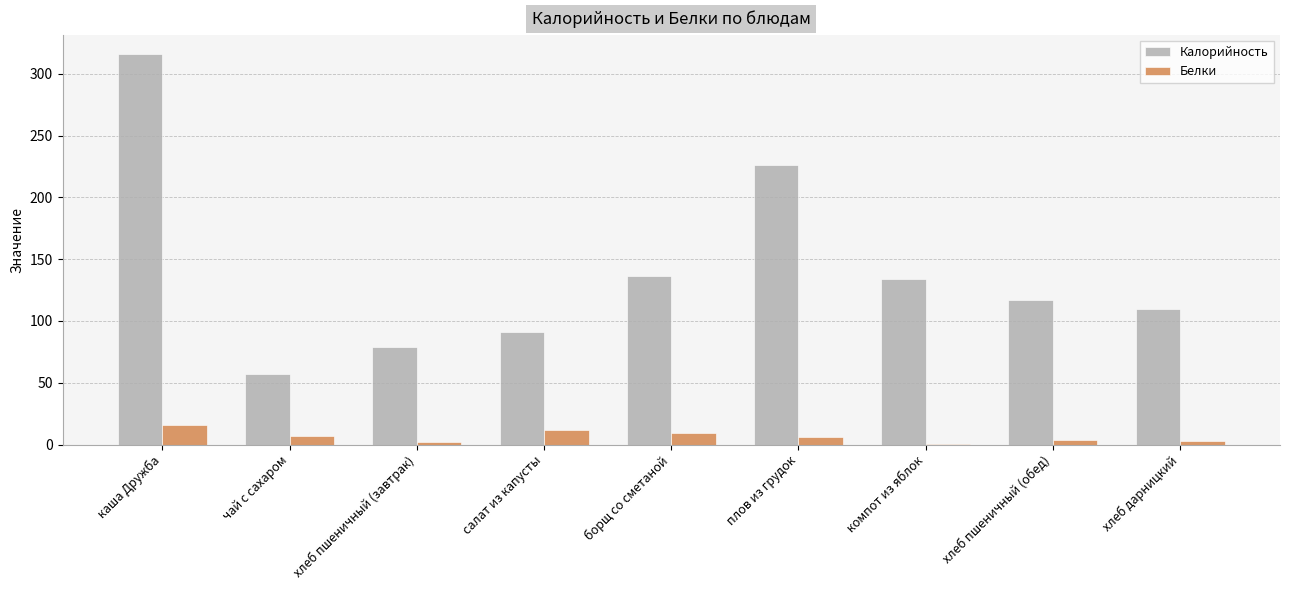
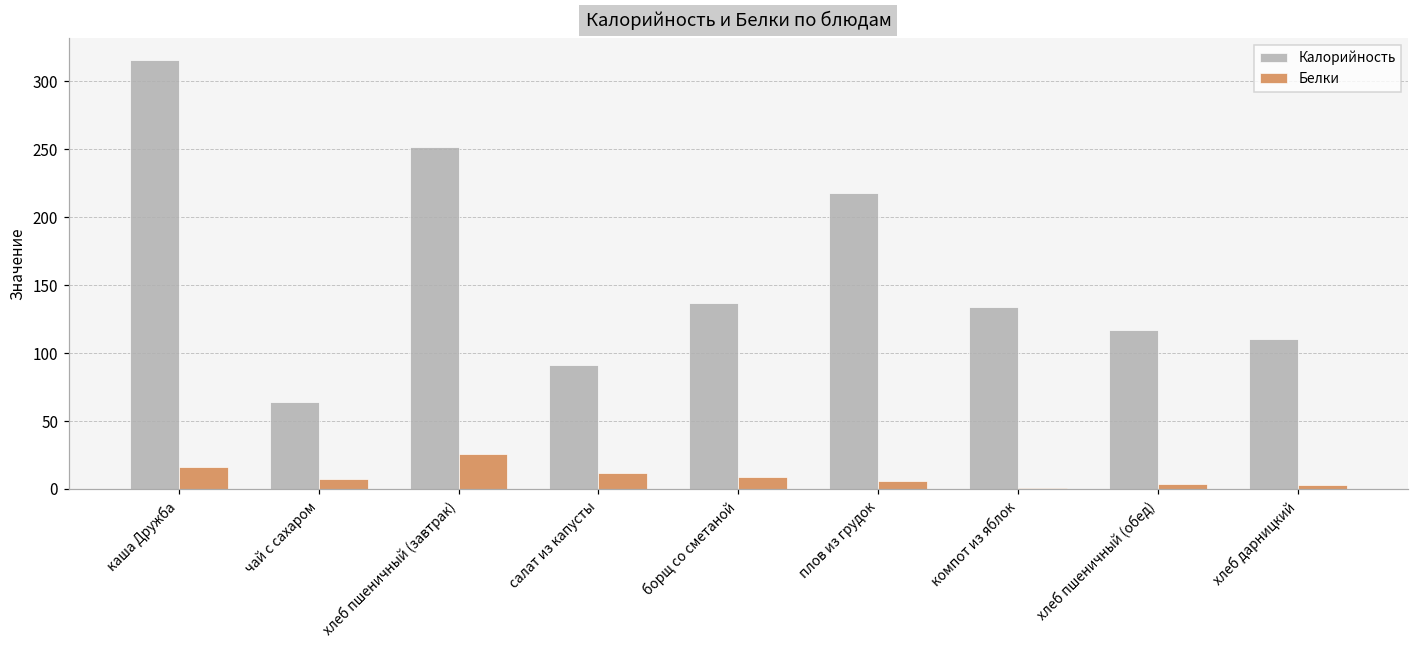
  {
    "Калорийность": {
      "каша Дружба": 316,
-     "чай с сахаром": 57,
-     "хлеб пшеничный (завтрак)": 79,
+     "чай с сахаром": 64,
+     "хлеб пшеничный (завтрак)": 251,
      "салат из капусты": 91,
      "борщ со сметаной": 137,
-     "плов из грудок": 226,
+     "плов из грудок": 218,
      "компот из яблок": 134,
      "хлеб пшеничный (обед)": 117,
      "хлеб дарницкий": 110
    },
    "Белки": {
      "каша Дружба": 16,
      "чай с сахаром": 7,
-     "хлеб пшеничный (завтрак)": 2,
+     "хлеб пшеничный (завтрак)": 26,
      "салат из капусты": 12,
      "борщ со сметаной": 9,
      "плов из грудок": 6,
      "хлеб пшеничный (обед)": 4,
      "хлеб дарницкий": 3
    }
  }
